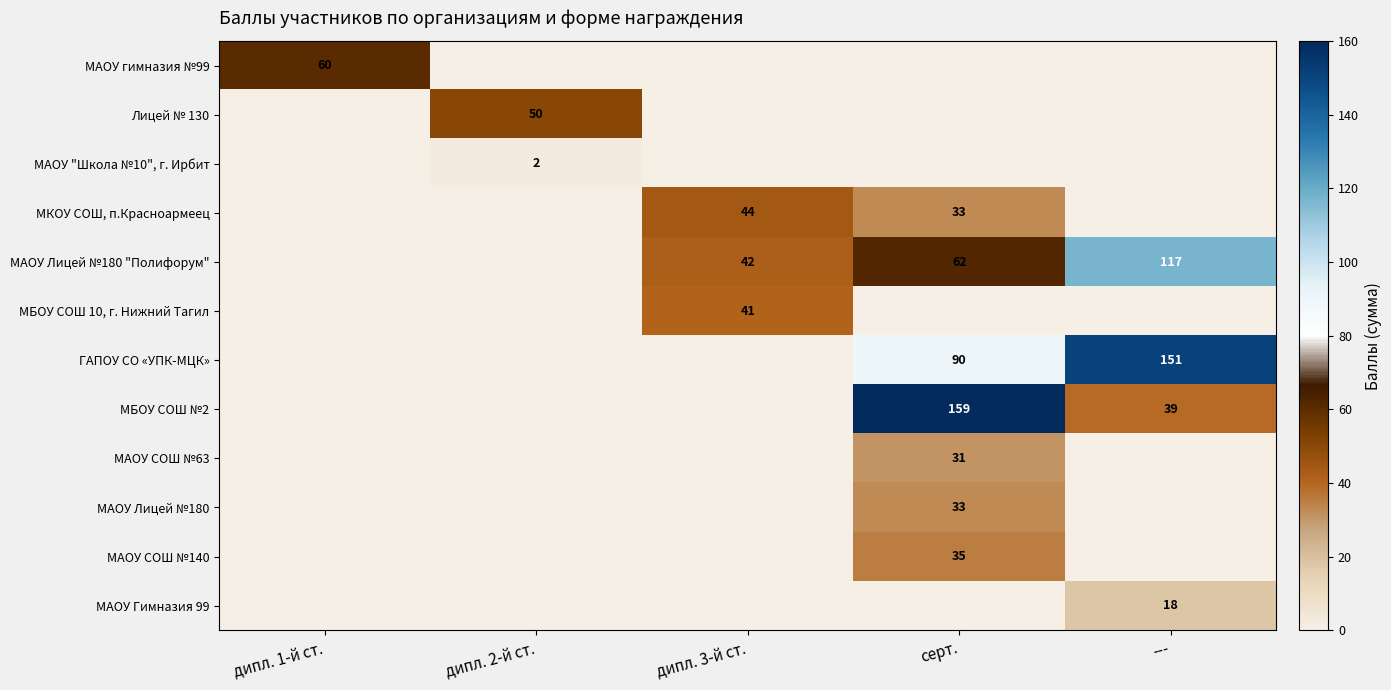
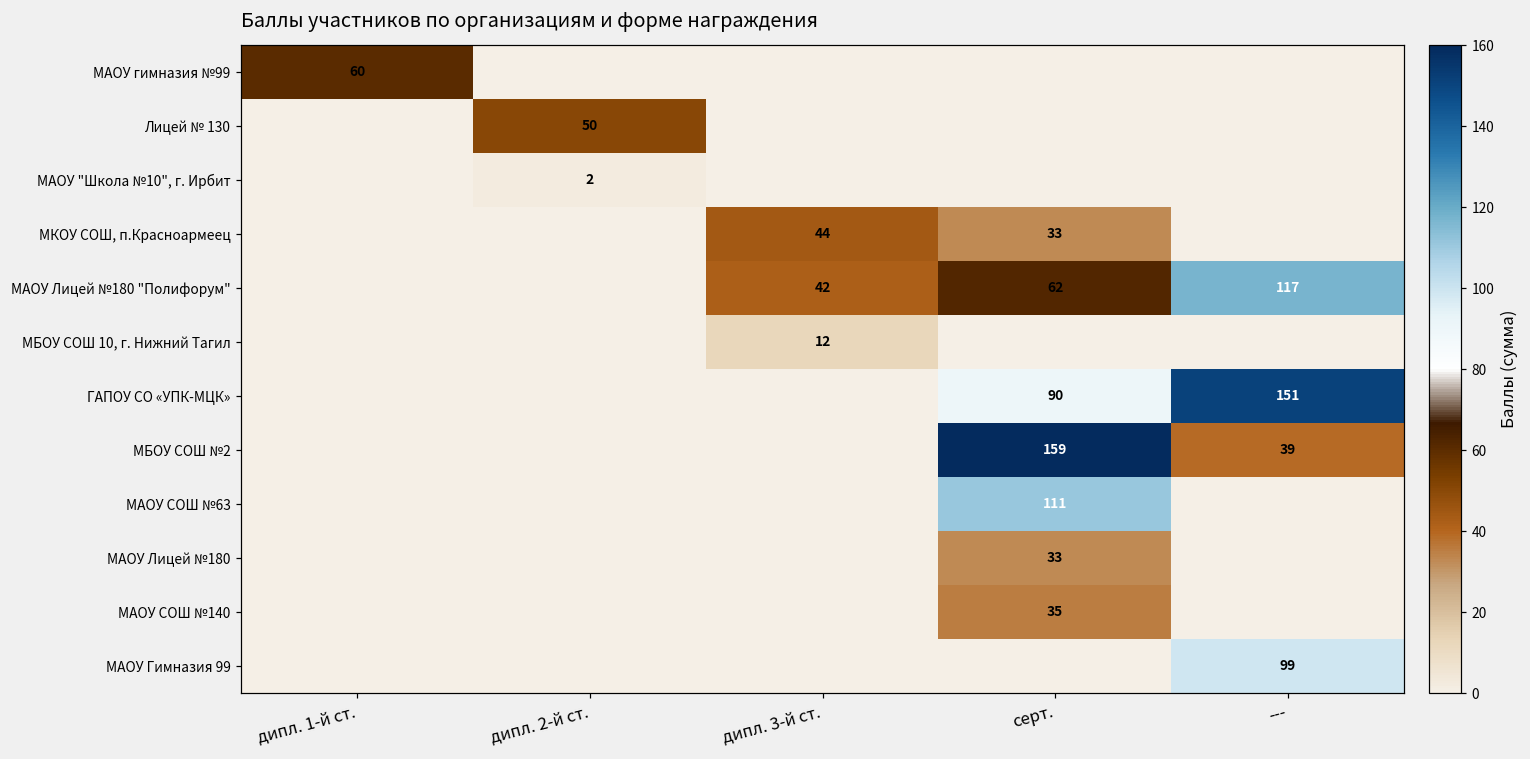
  {
    "МАОУ гимназия №99": {
      "дипл. 1-й ст.": 60
    },
    "Лицей № 130": {
      "дипл. 2-й ст.": 50
    },
    "МАОУ \"Школа №10\", г. Ирбит": {
      "дипл. 2-й ст.": 2
    },
    "МКОУ СОШ, п.Красноармеец": {
      "дипл. 3-й ст.": 44,
      "серт.": 33
    },
    "МАОУ Лицей №180 \"Полифорум\"": {
      "дипл. 3-й ст.": 42,
      "серт.": 62,
      "---": 117
    },
    "МБОУ СОШ 10, г. Нижний Тагил": {
-     "дипл. 3-й ст.": 41
+     "дипл. 3-й ст.": 12
    },
    "ГАПОУ СО «УПК-МЦК»": {
      "серт.": 90,
      "---": 151
    },
    "МБОУ СОШ №2": {
      "серт.": 159,
      "---": 39
    },
    "МАОУ СОШ №63": {
-     "серт.": 31
+     "серт.": 111
    },
    "МАОУ Лицей №180": {
      "серт.": 33
    },
    "МАОУ СОШ №140": {
      "серт.": 35
    },
    "МАОУ Гимназия 99": {
-     "---": 18
+     "---": 99
    }
  }
